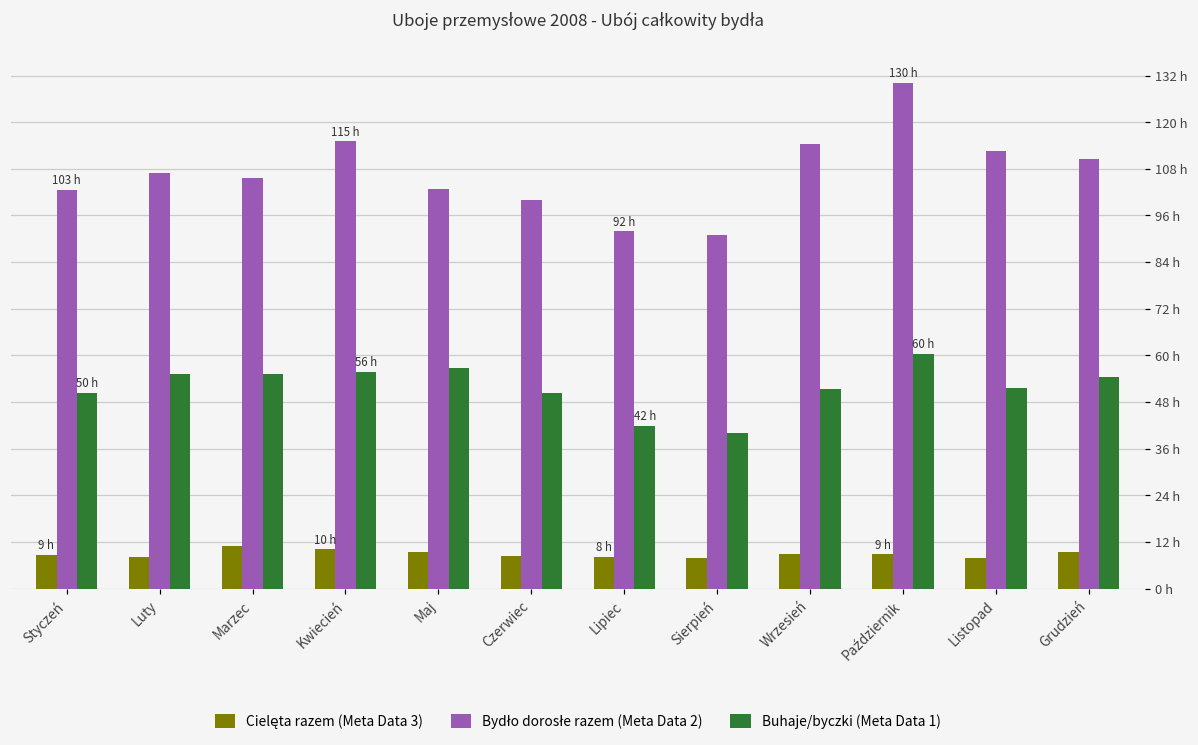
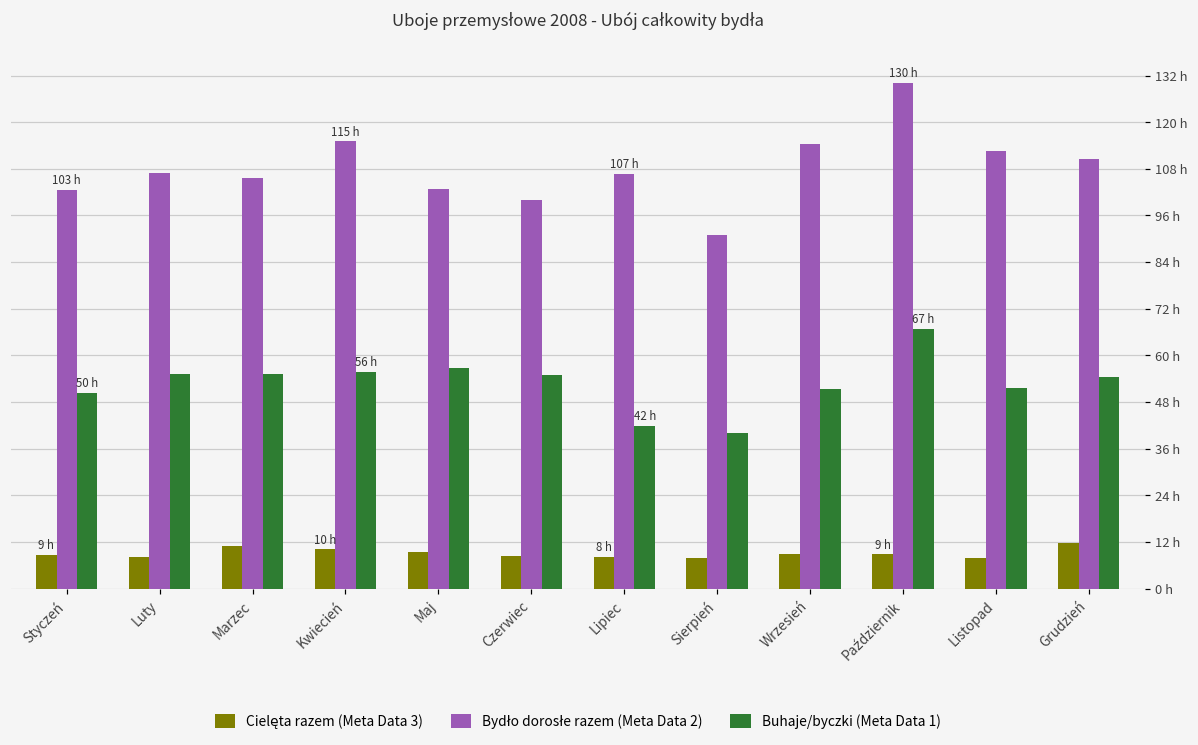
  {
    "Cielęta razem (Meta Data 3)": {
      "Luty": "8 h",
      "Marzec": "11 h",
      "Maj": "9 h",
      "Czerwiec": "8 h",
      "Sierpień": "8 h",
      "Wrzesień": "9 h",
      "Listopad": "8 h",
-     "Grudzień": "9 h"
+     "Grudzień": "12 h"
    },
    "Bydło dorosłe razem (Meta Data 2)": {
-     "Lipiec": "92"
+     "Lipiec": "107"
    },
    "Buhaje/byczki (Meta Data 1)": {
-     "Czerwiec": "50 h",
-     "Październik": "60"
+     "Czerwiec": "55 h",
+     "Październik": "67"
    }
  }
